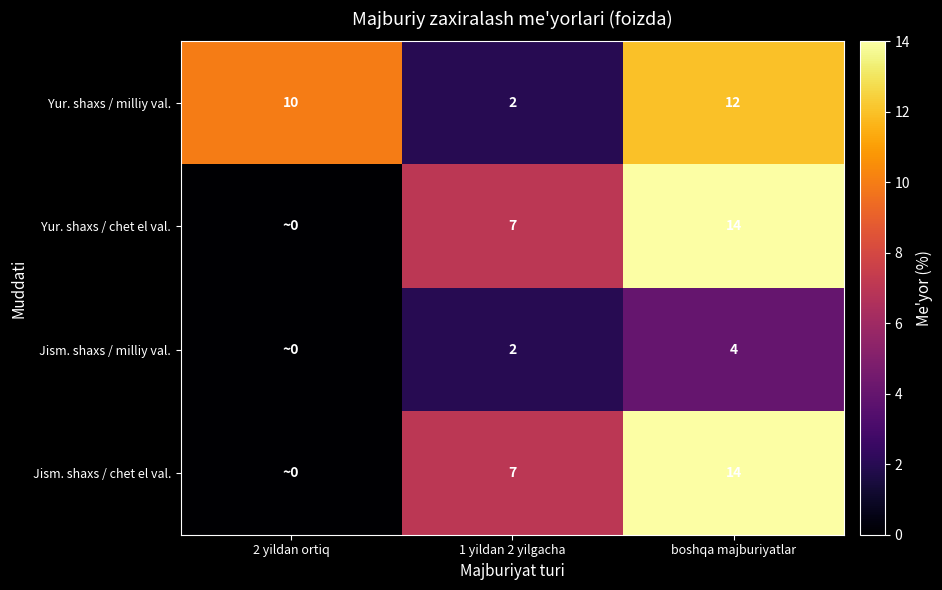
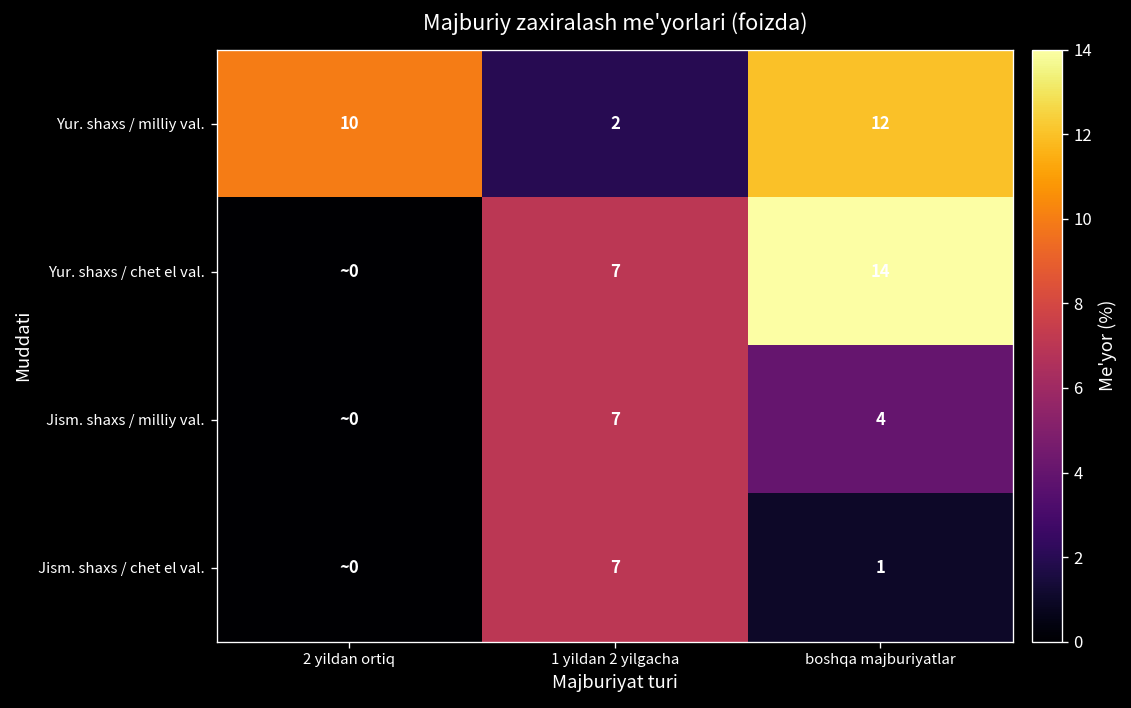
  {
    "Yur. shaxs / milliy val.": {
      "2 yildan ortiq": 10,
      "1 yildan 2 yilgacha": 2,
      "boshqa majburiyatlar": 12
    },
    "Yur. shaxs / chet el val.": {
      "2 yildan ortiq": 0,
      "1 yildan 2 yilgacha": 7,
      "boshqa majburiyatlar": 14
    },
    "Jism. shaxs / milliy val.": {
      "2 yildan ortiq": 0,
-     "1 yildan 2 yilgacha": 2,
+     "1 yildan 2 yilgacha": 7,
      "boshqa majburiyatlar": 4
    },
    "Jism. shaxs / chet el val.": {
      "2 yildan ortiq": 0,
      "1 yildan 2 yilgacha": 7,
-     "boshqa majburiyatlar": 14
+     "boshqa majburiyatlar": 1
    }
  }
